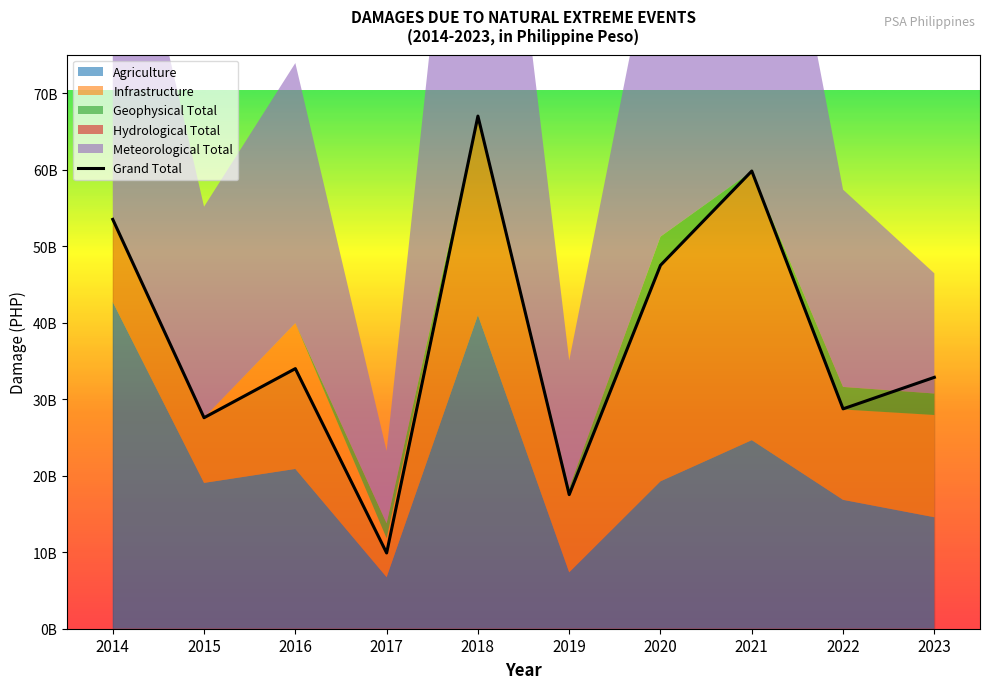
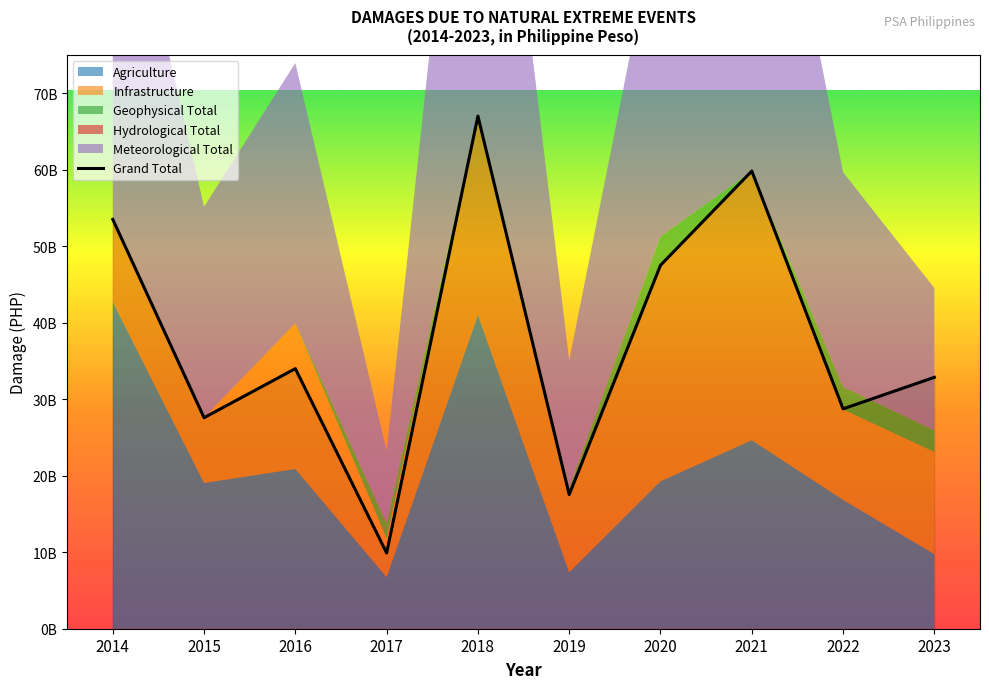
  {
    "Agriculture": {
      "2014": 43000000000,
      "2015": 19000000000,
      "2016": 21000000000,
      "2017": 7000000000,
      "2018": 41000000000,
      "2019": 7000000000,
      "2020": 19000000000,
      "2021": 25000000000,
      "2022": 17000000000,
-     "2023": 15000000000
+     "2023": 10000000000
    },
    "Infrastructure": {
      "2017": 5000000000,
      "2023": 13000000000
    },
    "Hydrological Total": {
      "2019": 1000000000
    },
    "Meteorological Total": {
      "2015": 28000000000,
      "2016": 34000000000,
      "2017": 9000000000,
      "2019": 17000000000,
-     "2022": 26000000000,
-     "2023": 16000000000
+     "2022": 28000000000,
+     "2023": 19000000000
    },
    "Grand Total": {
      "2016": 34000000000,
      "2017": 10000000000,
      "2023": 33000000000
    }
  }
